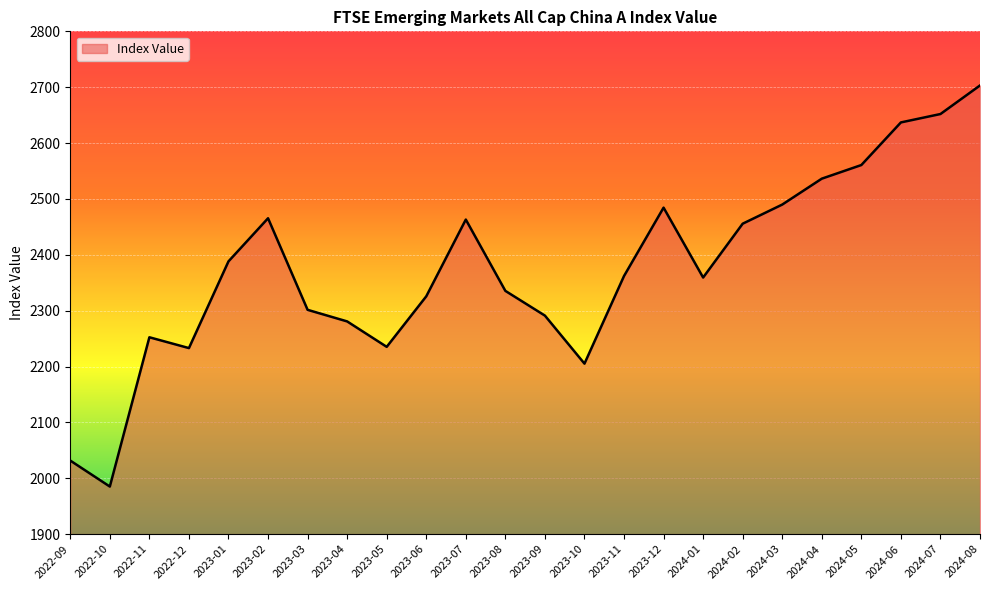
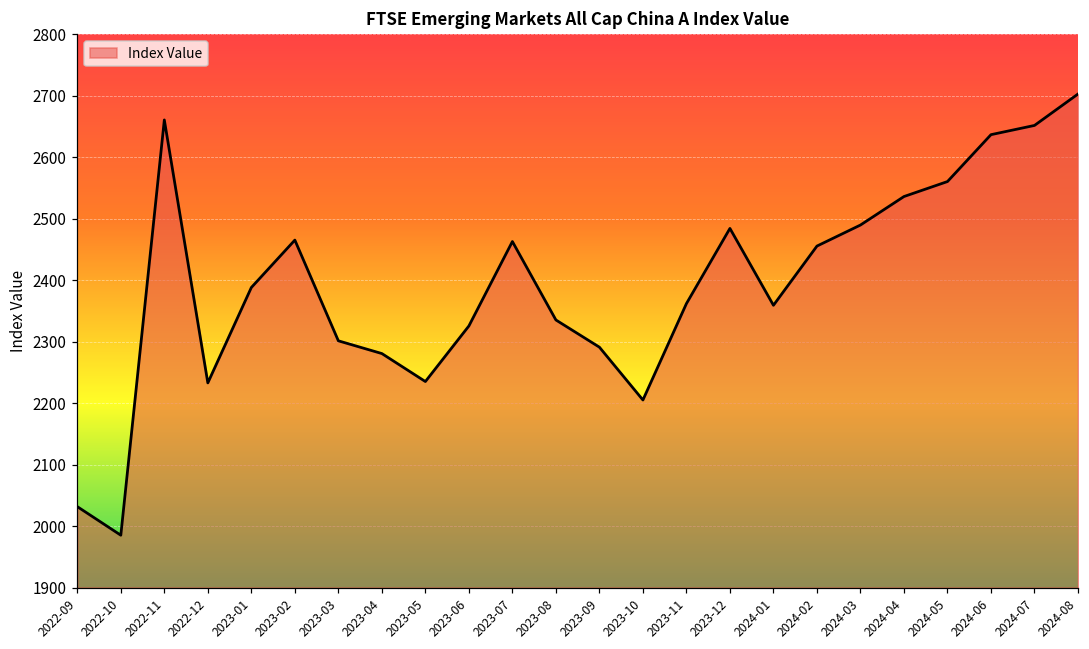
  {
    "2022-09": 2030,
    "2022-10": 1990,
-   "2022-11": 2250,
+   "2022-11": 2660,
    "2022-12": 2230,
    "2023-01": 2390,
    "2023-02": 2470,
    "2023-03": 2300,
    "2023-04": 2280,
    "2023-05": 2240,
    "2023-06": 2330,
    "2023-07": 2460,
    "2023-08": 2340,
    "2023-09": 2290,
    "2023-10": 2210,
    "2023-11": 2360,
    "2023-12": 2480,
    "2024-01": 2360,
    "2024-02": 2460,
    "2024-03": 2490,
    "2024-04": 2540,
    "2024-05": 2560,
    "2024-06": 2640,
    "2024-07": 2650,
    "2024-08": 2700
  }
